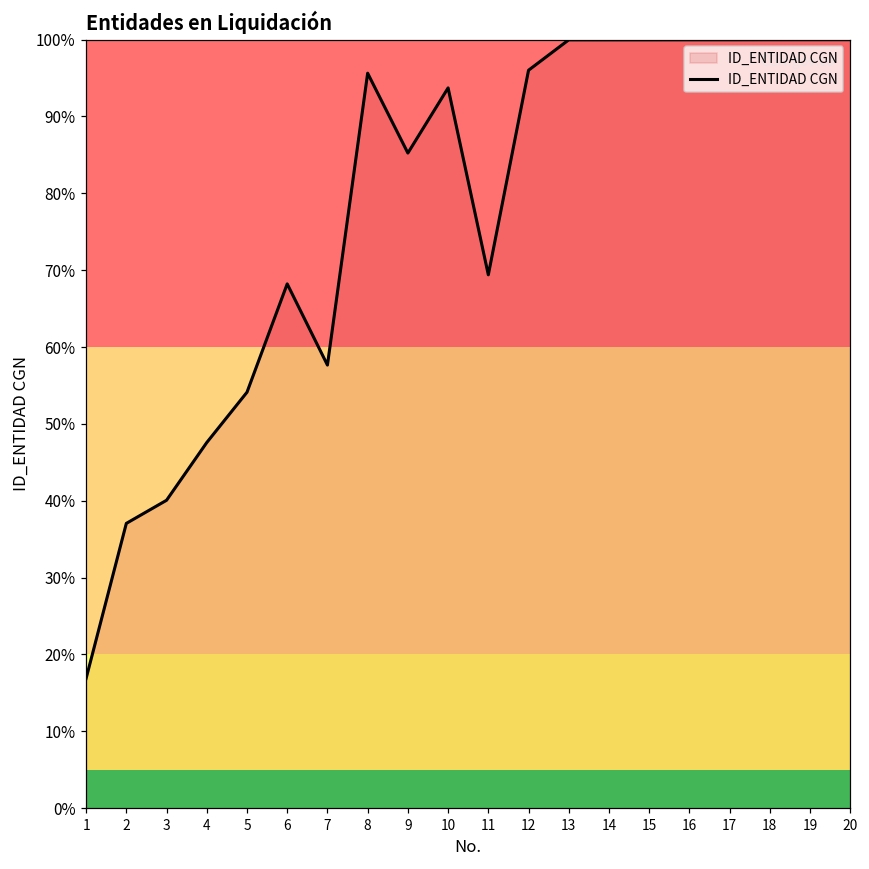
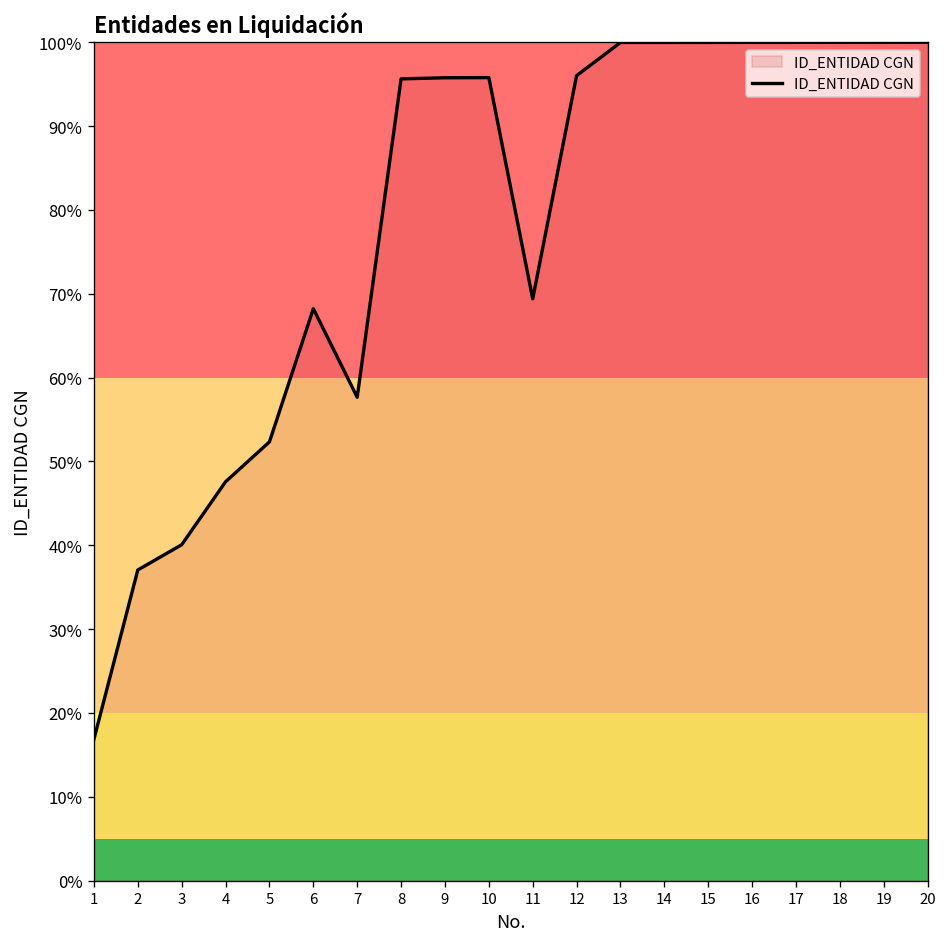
  {
    "1": "17%",
    "2": "37%",
    "3": "40%",
    "4": "48%",
-   "5": "54%",
+   "5": "52%",
    "6": "68%",
    "7": "58%",
    "8": "96%",
-   "9": "85%",
-   "10": "94%",
+   "9": "96%",
+   "10": "96%",
    "11": "69%",
    "12": "96%",
    "13": "100%",
    "14": "100%",
    "15": "100%",
    "16": "100%",
    "17": "100%",
    "18": "100%",
    "19": "100%",
    "20": "100%"
  }
